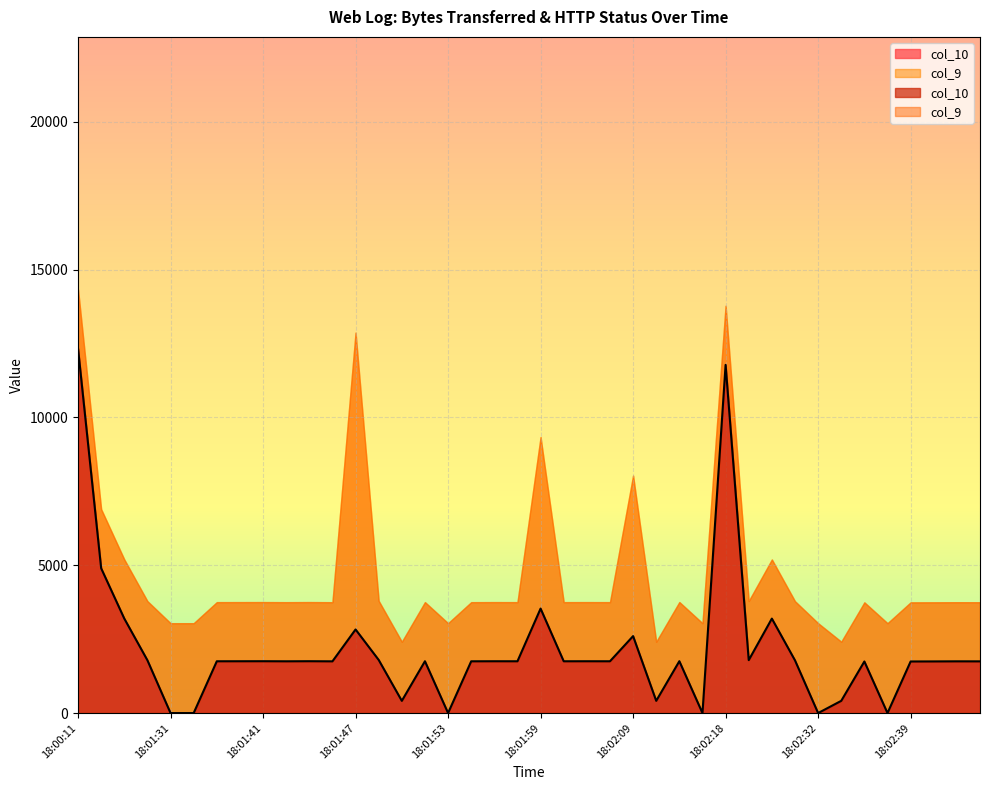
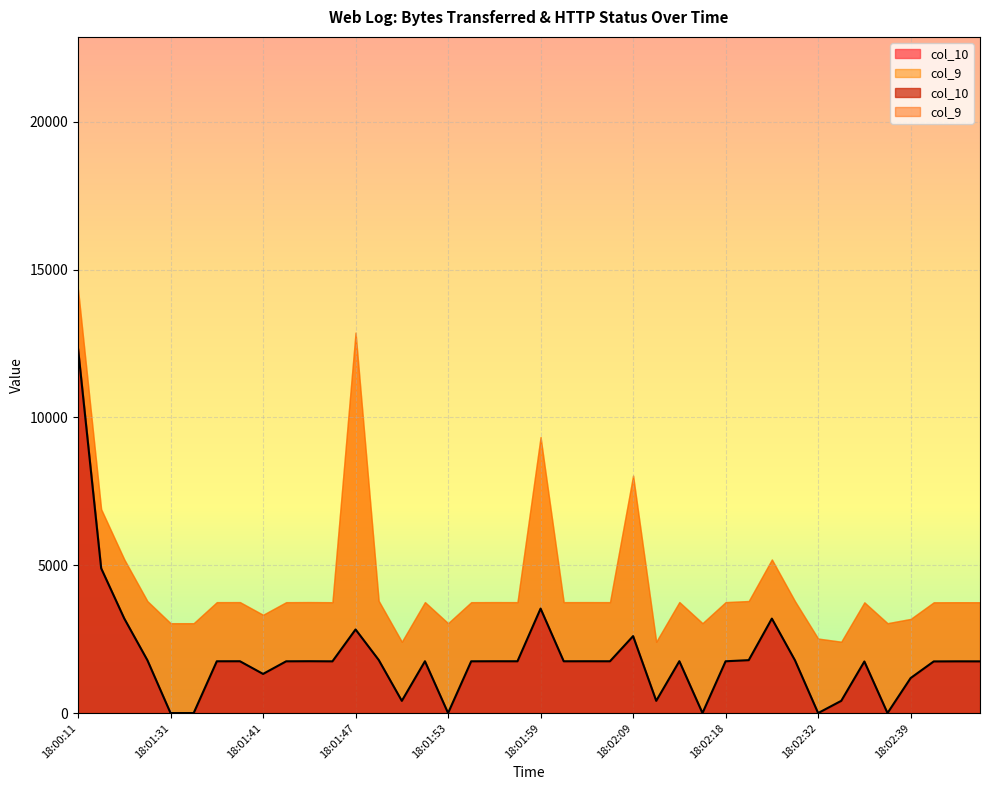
  {
    "col_10": {
      "18:00:11": 12300,
      "18:01:31": 0,
-     "18:01:41": 1800,
+     "18:01:41": 1300,
      "18:01:47": 2800,
      "18:01:59": 3500,
      "18:02:09": 2600,
-     "18:02:18": 11800,
+     "18:02:18": 1800,
      "18:02:32": 0,
-     "18:02:39": 1700
+     "18:02:39": 1200
    },
    "col_9": {
      "18:00:11": 2000,
      "18:01:31": 3000,
      "18:01:41": 2000,
      "18:01:47": 10000,
      "18:01:59": 5800,
      "18:02:09": 5400,
      "18:02:18": 2000,
-     "18:02:32": 3000,
+     "18:02:32": 2500,
      "18:02:39": 2000
    }
  }
